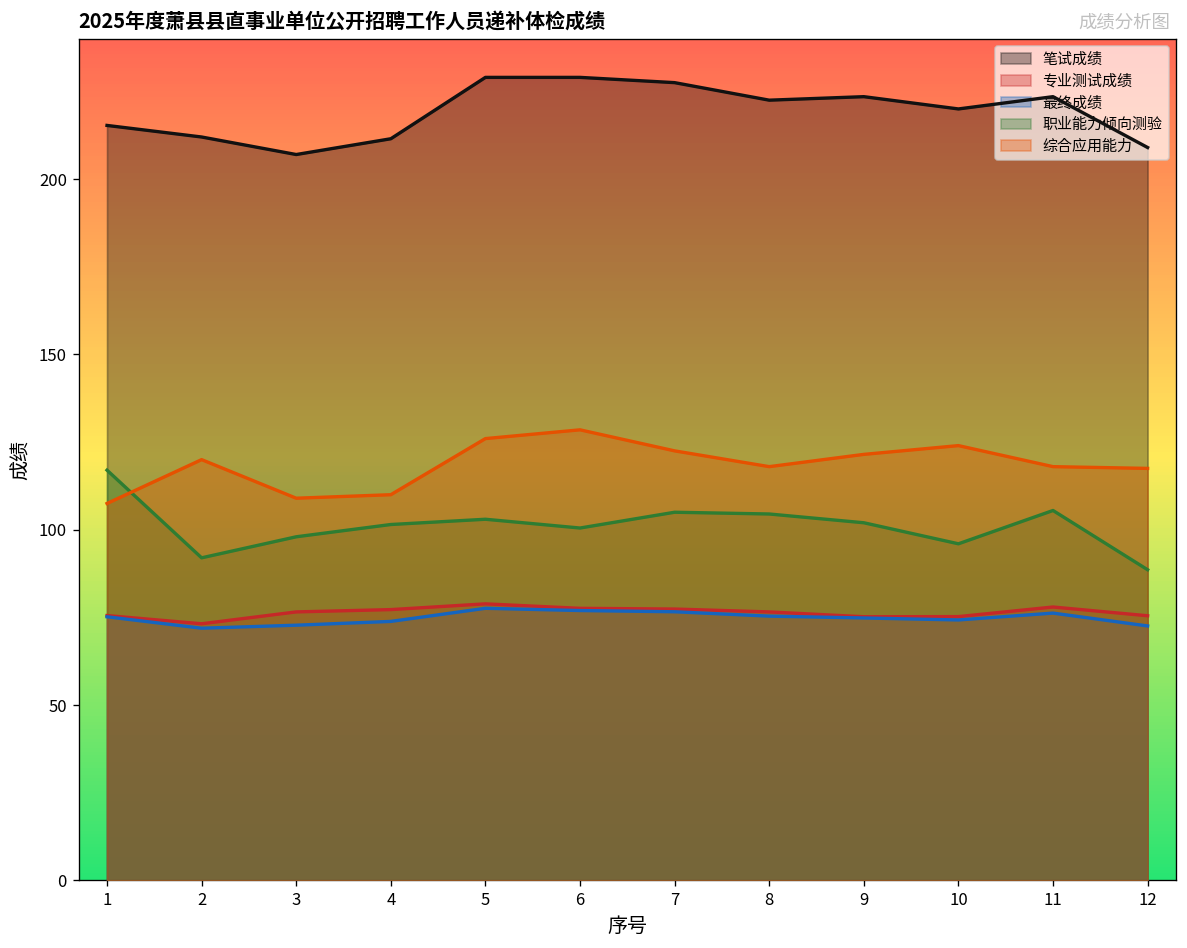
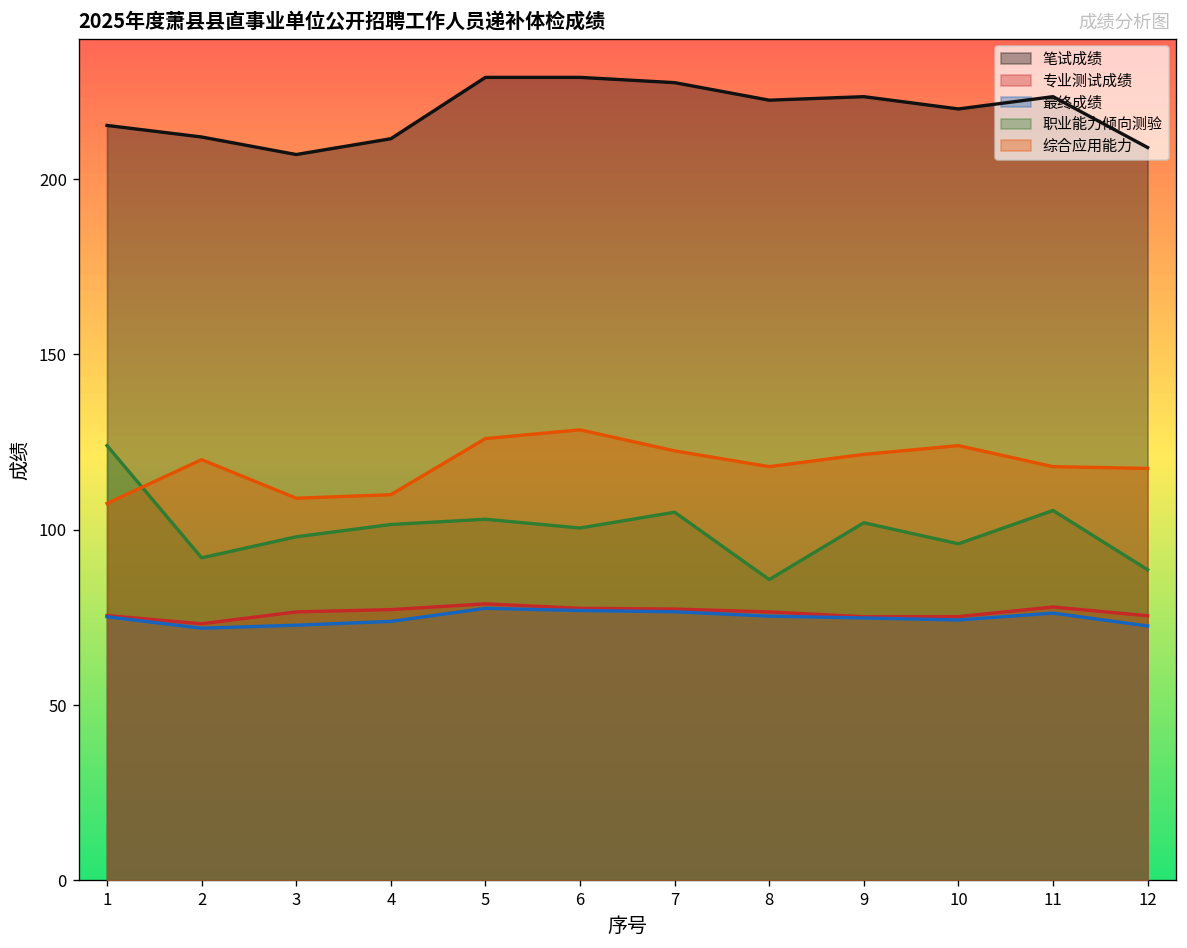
  {
    "笔试成绩": {
      "1": 215,
      "2": 212,
      "3": 207,
      "4": 212,
      "5": 229,
      "6": 229,
      "7": 228,
      "8": 223,
      "9": 224,
      "10": 220
    },
    "最终成绩": {
      "2": 72,
      "3": 73,
      "4": 74,
      "5": 78,
      "8": 75,
      "10": 74,
      "11": 76,
      "12": 73
    },
    "职业能力倾向测验": {
-     "1": 117,
+     "1": 124,
      "2": 92,
      "3": 98,
      "4": 102,
      "5": 103,
      "6": 101,
      "7": 105,
-     "8": 105,
+     "8": 86,
      "9": 102,
      "10": 96,
      "11": 106,
      "12": 89
    }
  }
